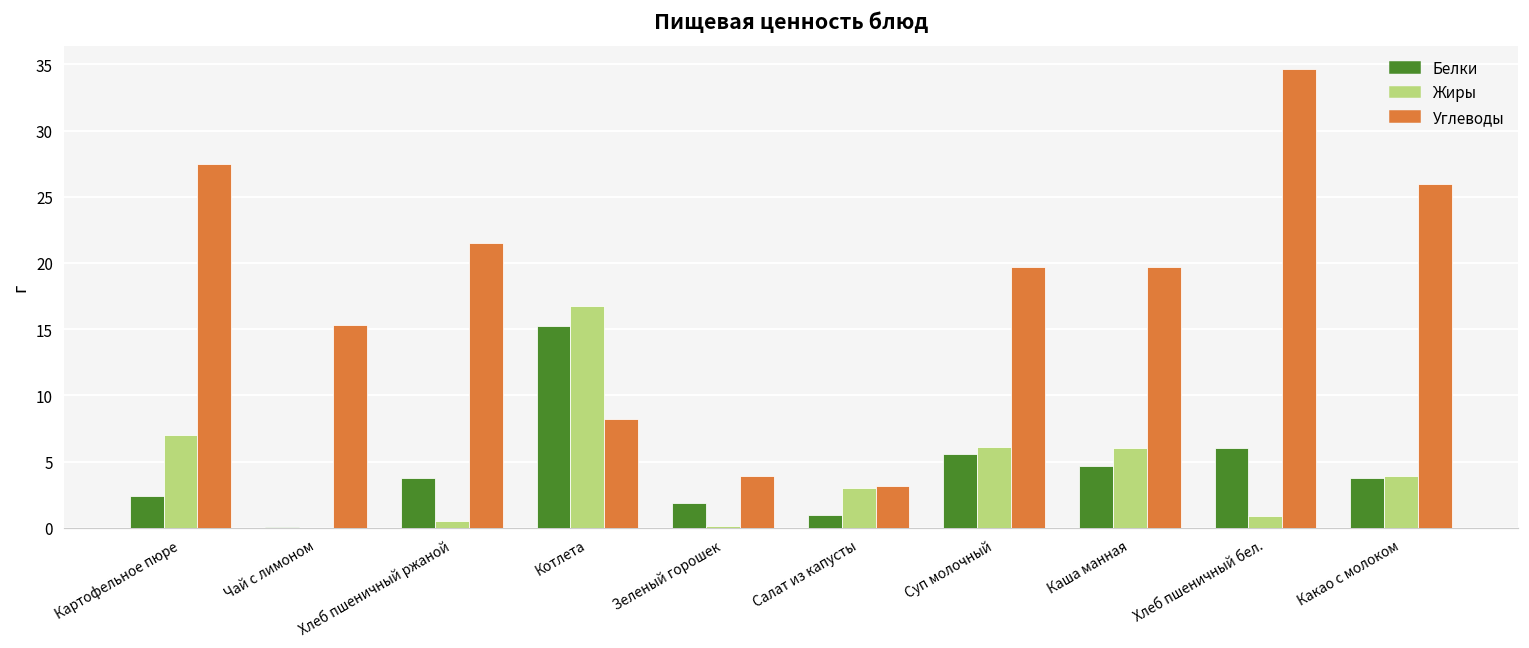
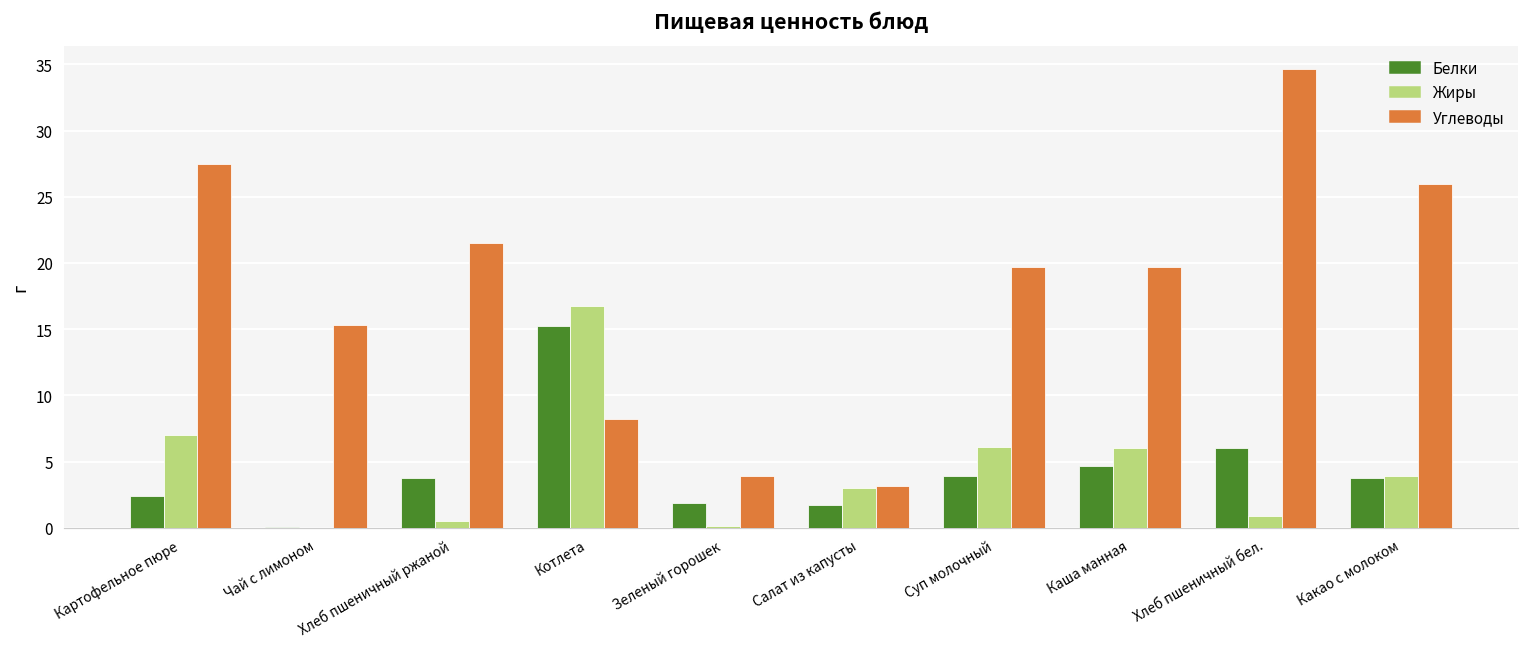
  {
    "Белки": {
      "Картофельное пюре": 2.4,
      "Хлеб пшеничный ржаной": 3.8,
      "Котлета": 15.3,
      "Зеленый горошек": 1.9,
-     "Салат из капусты": 1.0,
-     "Суп молочный": 5.6,
+     "Салат из капусты": 1.7,
+     "Суп молочный": 3.9,
      "Каша манная": 4.7,
      "Хлеб пшеничный бел.": 6.0,
      "Какао с молоком": 3.8
    },
    "Жиры": {
      "Картофельное пюре": 7.0,
      "Хлеб пшеничный ржаной": 0.5,
      "Котлета": 16.7,
      "Салат из капусты": 3.0,
      "Суп молочный": 6.1,
      "Каша манная": 6.0,
      "Хлеб пшеничный бел.": 0.9,
      "Какао с молоком": 3.9
    },
    "Углеводы": {
      "Картофельное пюре": 27.5,
      "Чай с лимоном": 15.3,
      "Хлеб пшеничный ржаной": 21.5,
      "Котлета": 8.2,
      "Зеленый горошек": 3.9,
      "Салат из капусты": 3.2,
      "Суп молочный": 19.7,
      "Каша манная": 19.7,
      "Хлеб пшеничный бел.": 34.7,
      "Какао с молоком": 26.0
    }
  }
